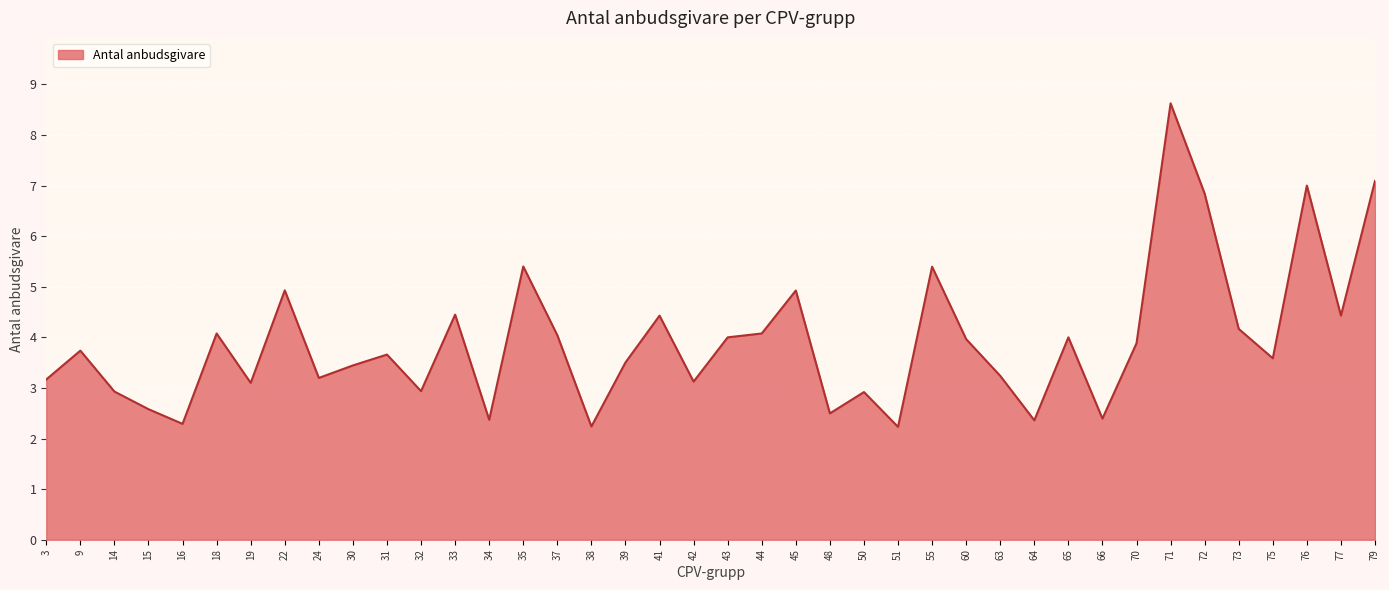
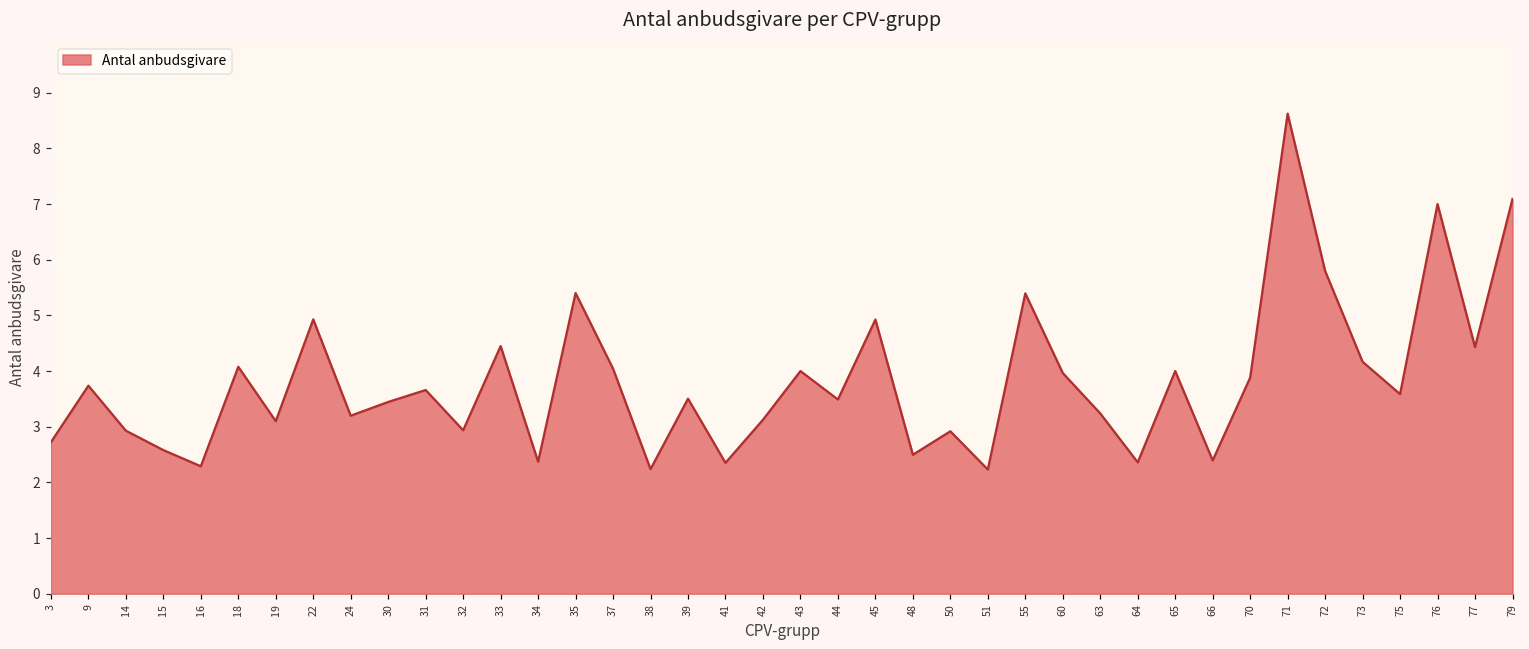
  {
-   "3": 3.2,
+   "3": 2.7,
    "9": 3.7,
    "14": 2.9,
    "15": 2.6,
    "16": 2.3,
    "18": 4.1,
    "19": 3.1,
    "22": 4.9,
    "24": 3.2,
    "30": 3.4,
    "31": 3.7,
    "32": 2.9,
    "33": 4.4,
    "34": 2.4,
    "35": 5.4,
    "37": 4.0,
    "38": 2.2,
    "39": 3.5,
-   "41": 4.4,
+   "41": 2.4,
    "42": 3.1,
    "43": 4.0,
-   "44": 4.1,
+   "44": 3.5,
    "45": 4.9,
    "48": 2.5,
    "50": 2.9,
    "51": 2.2,
    "55": 5.4,
    "60": 4.0,
    "63": 3.2,
    "64": 2.4,
    "65": 4.0,
    "66": 2.4,
    "70": 3.9,
    "71": 8.6,
-   "72": 6.8,
+   "72": 5.8,
    "73": 4.2,
    "75": 3.6,
    "76": 7.0,
    "77": 4.4,
    "79": 7.1
  }
